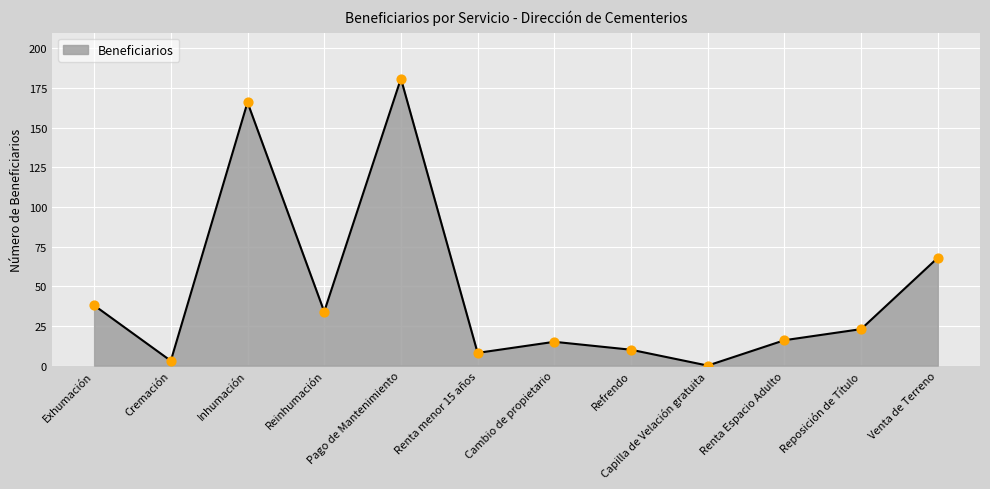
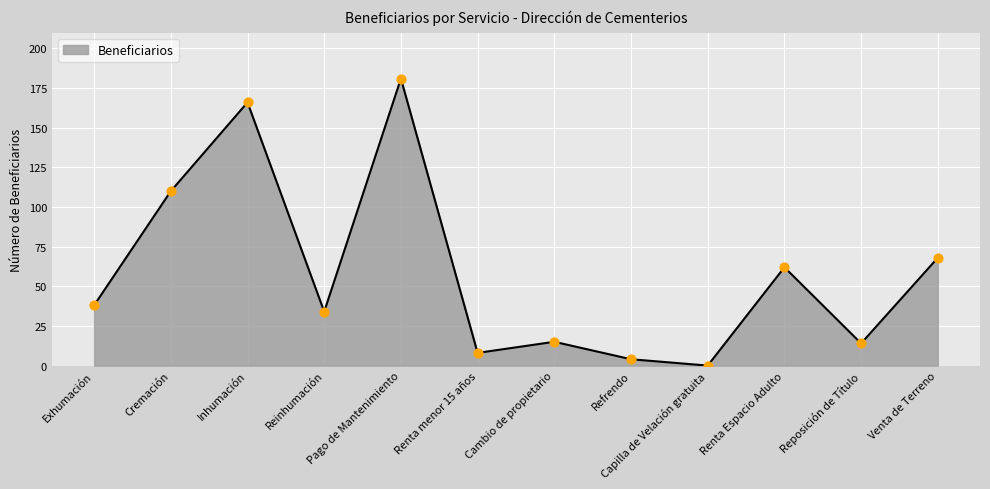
  {
    "Exhumación": 38,
-   "Cremación": 3,
+   "Cremación": 110,
    "Inhumación": 166,
    "Reinhumación": 34,
    "Pago de Mantenimiento": 181,
    "Renta menor 15 años": 8,
    "Cambio de propietario": 15,
-   "Refrendo": 10,
+   "Refrendo": 4,
    "Capilla de Velación gratuita": 0,
-   "Renta Espacio Adulto": 16,
-   "Reposición de Título": 23,
+   "Renta Espacio Adulto": 62,
+   "Reposición de Título": 14,
    "Venta de Terreno": 68
  }
